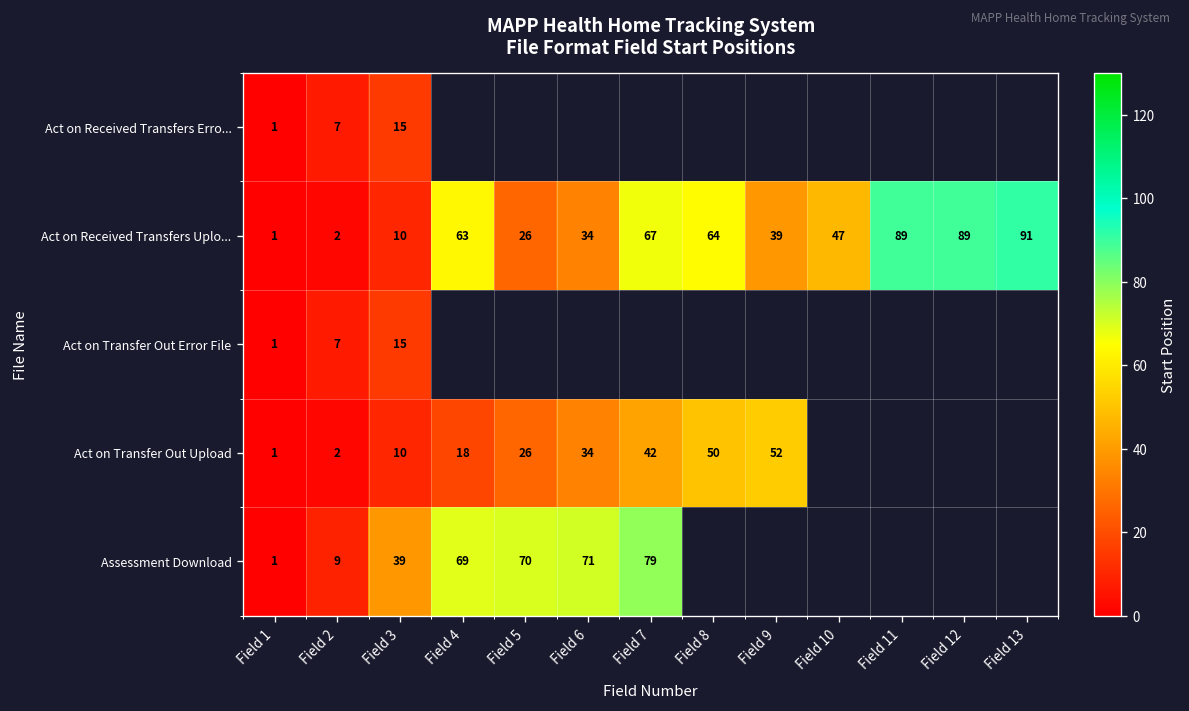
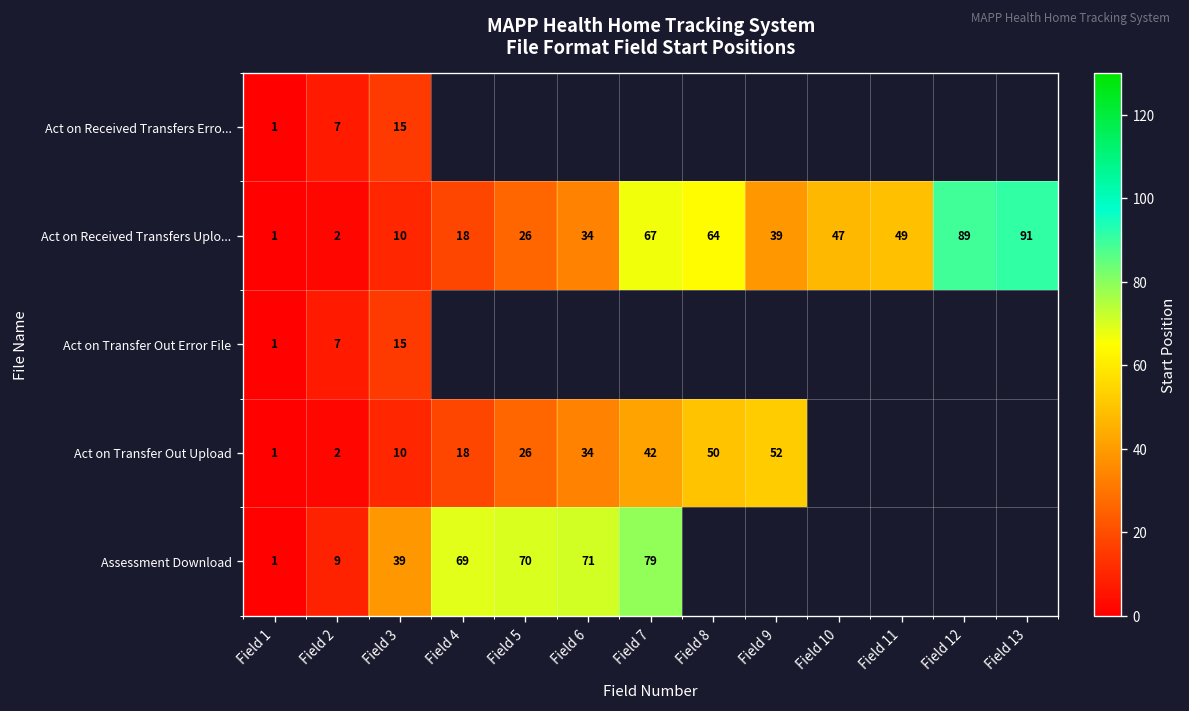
  {
    "Act on Received Transfers Erro...": {
      "Field 1": 1,
      "Field 2": 7,
      "Field 3": 15
    },
    "Act on Received Transfers Uplo...": {
      "Field 1": 1,
      "Field 2": 2,
      "Field 3": 10,
-     "Field 4": 63,
+     "Field 4": 18,
      "Field 5": 26,
      "Field 6": 34,
      "Field 7": 67,
      "Field 8": 64,
      "Field 9": 39,
      "Field 10": 47,
-     "Field 11": 89,
+     "Field 11": 49,
      "Field 12": 89,
      "Field 13": 91
    },
    "Act on Transfer Out Error File": {
      "Field 1": 1,
      "Field 2": 7,
      "Field 3": 15
    },
    "Act on Transfer Out Upload": {
      "Field 1": 1,
      "Field 2": 2,
      "Field 3": 10,
      "Field 4": 18,
      "Field 5": 26,
      "Field 6": 34,
      "Field 7": 42,
      "Field 8": 50,
      "Field 9": 52
    },
    "Assessment Download": {
      "Field 1": 1,
      "Field 2": 9,
      "Field 3": 39,
      "Field 4": 69,
      "Field 5": 70,
      "Field 6": 71,
      "Field 7": 79
    }
  }
